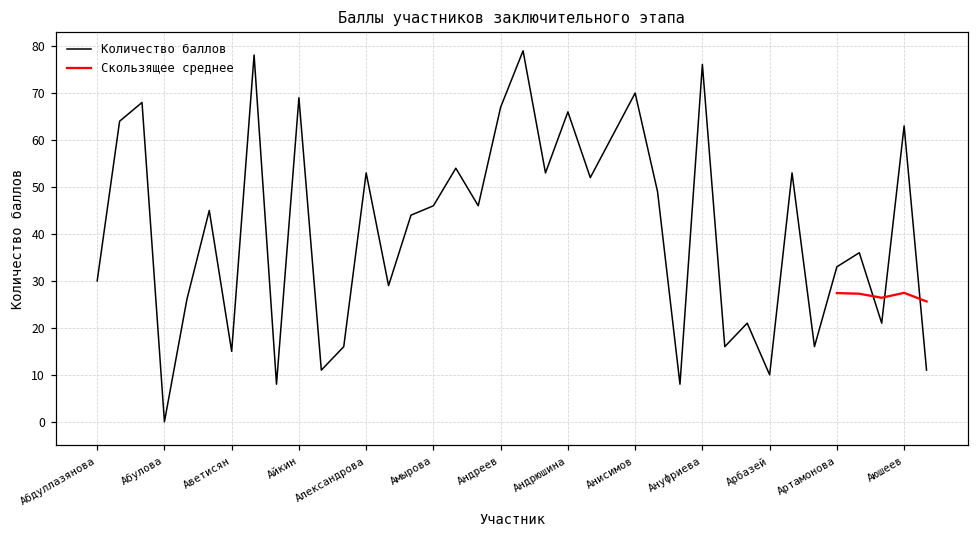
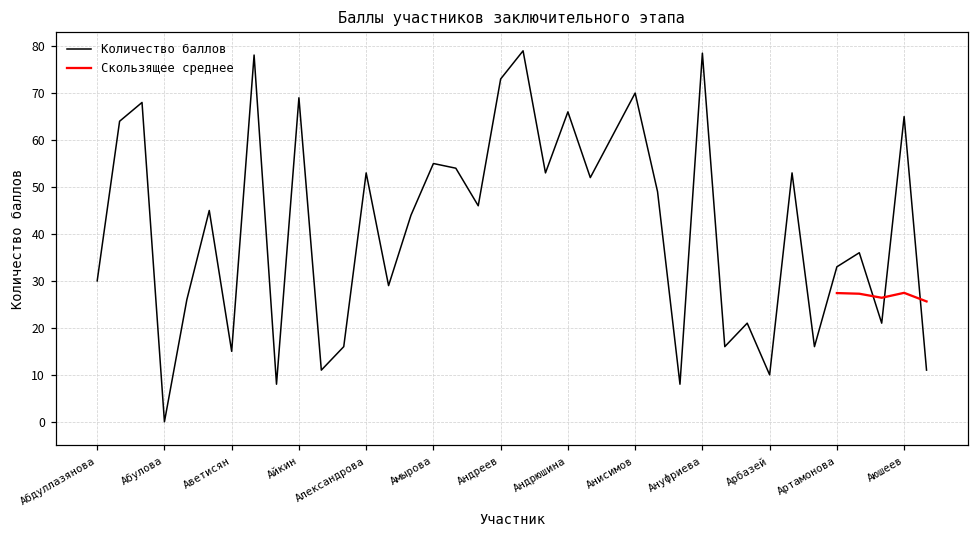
  {
    "Количество баллов": {
      "Абдуллазянова": 30,
      "Абулова": 0,
      "Аветисян": 15,
      "Айкин": 69,
      "Александрова": 53,
-     "Амырова": 46,
-     "Андреев": 67,
+     "Амырова": 55,
+     "Андреев": 73,
      "Андрюшина": 66,
      "Анисимов": 70,
-     "Ануфриева": 76,
+     "Ануфриева": 79,
      "Арбазей": 10,
      "Артамонова": 33,
-     "Аюшеев": 63
+     "Аюшеев": 65
    },
    "Скользящее среднее": {
      "Артамонова": 27,
      "Аюшеев": 27
    }
  }
